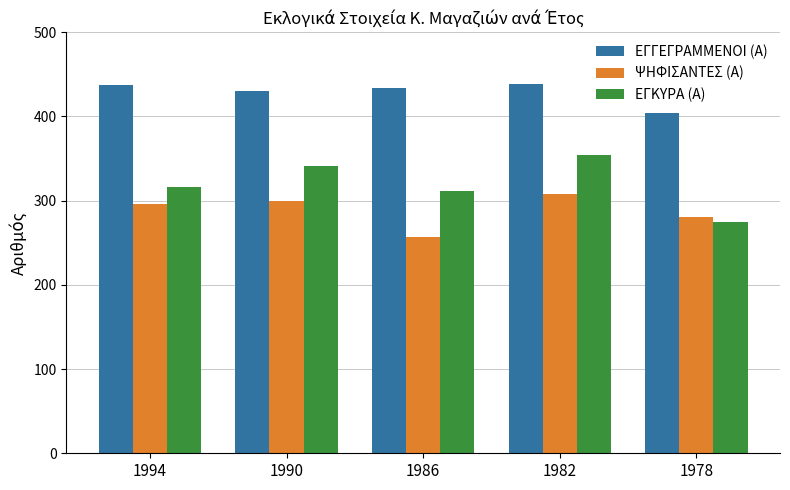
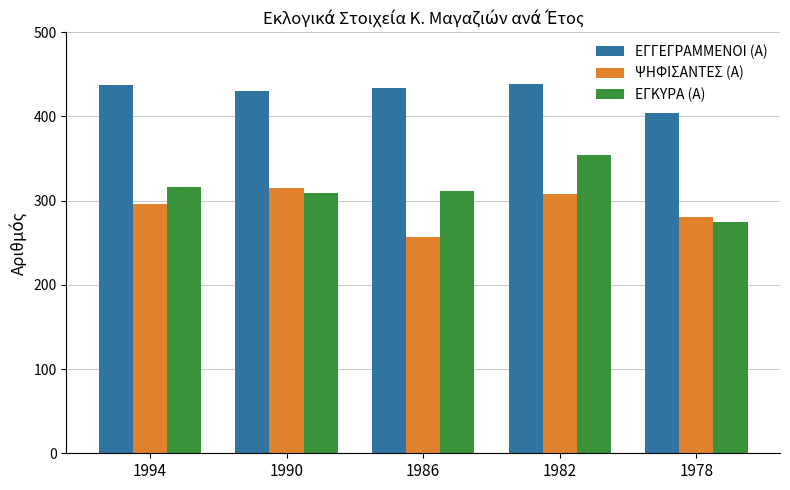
  {
    "ΕΓΓΕΓΡΑΜΜΕΝΟΙ (Α)": {
      "1994": 440,
      "1990": 430,
      "1986": 430,
      "1982": 440,
      "1978": 400
    },
    "ΨΗΦΙΣΑΝΤΕΣ (Α)": {
      "1994": 300,
-     "1990": 300,
+     "1990": 320,
      "1986": 260,
      "1982": 310,
      "1978": 280
    },
    "ΕΓΚΥΡΑ (Α)": {
      "1994": 320,
-     "1990": 340,
+     "1990": 310,
      "1986": 310,
      "1982": 350,
      "1978": 280
    }
  }
